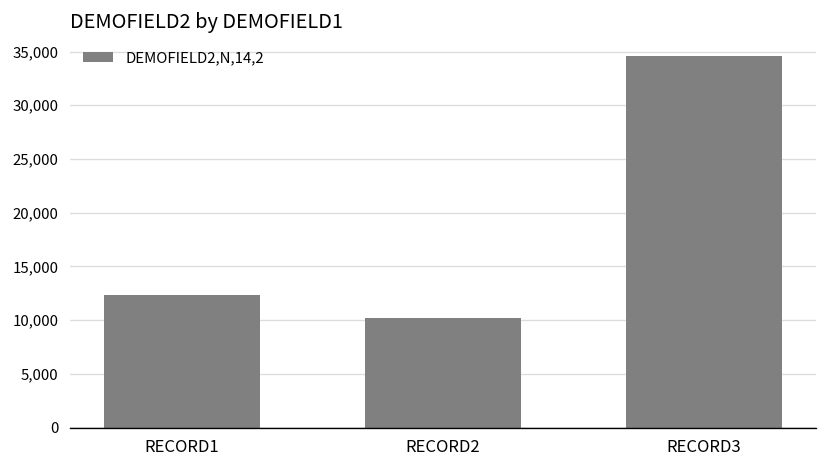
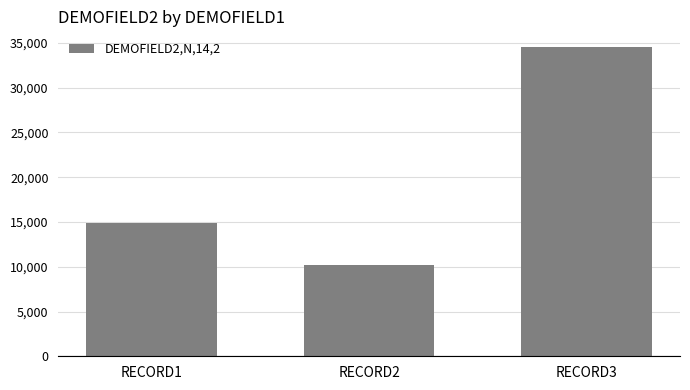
  {
-   "RECORD1": "12,000",
+   "RECORD1": "15,000",
    "RECORD2": "10,000",
    "RECORD3": "35,000"
  }
